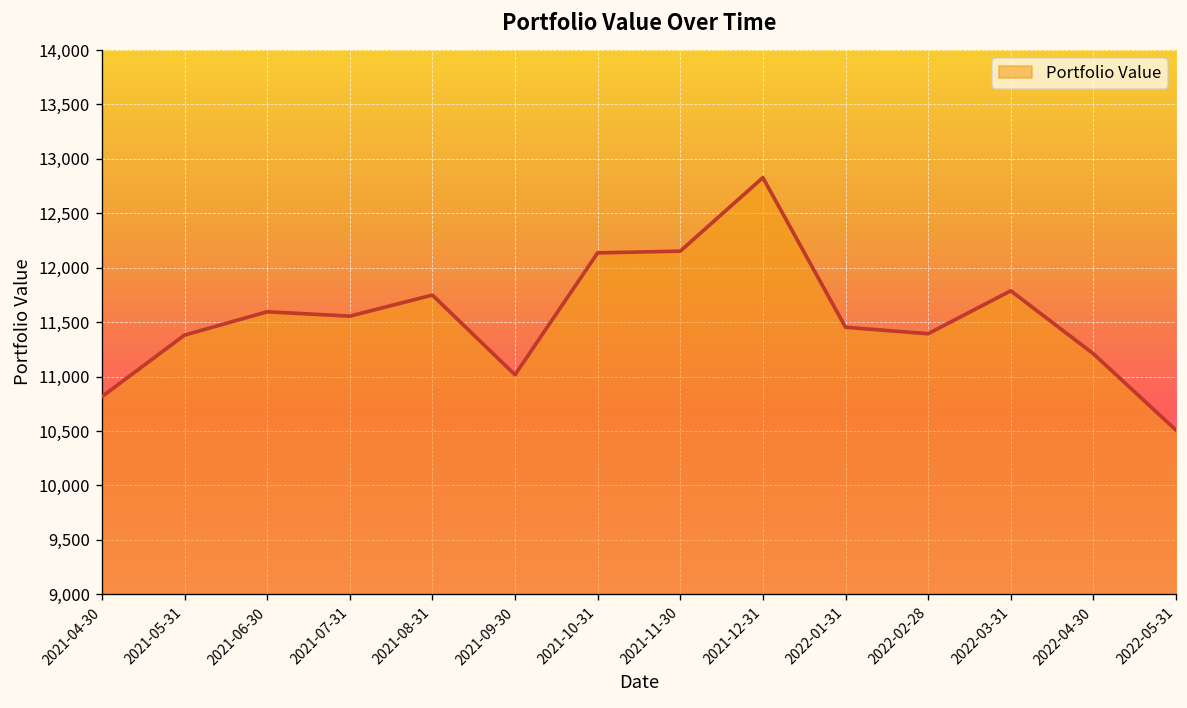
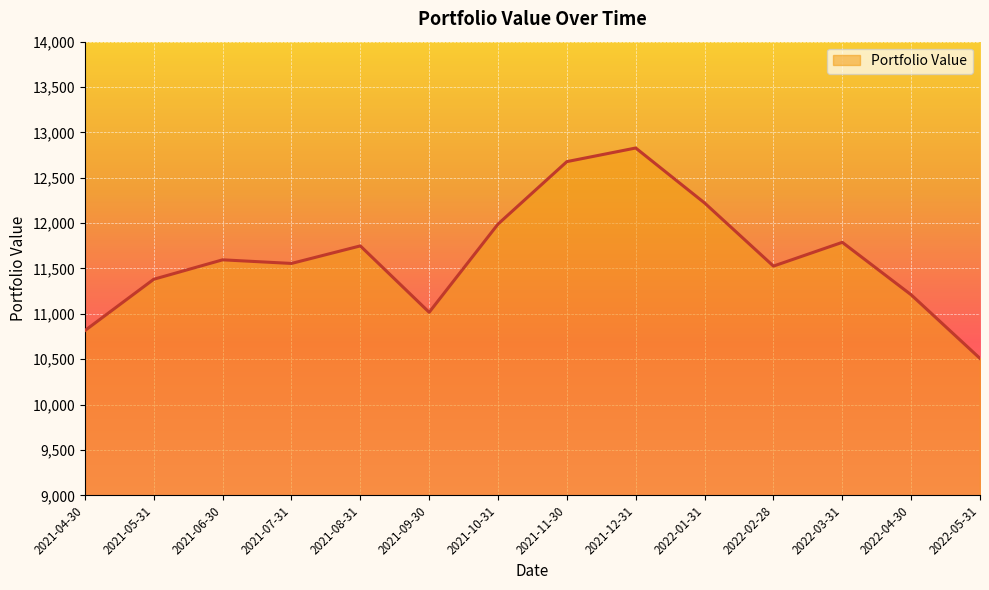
  {
    "2021-04-30": "10,800",
    "2021-05-31": "11,400",
    "2021-06-30": "11,600",
    "2021-07-31": "11,600",
    "2021-08-31": "11,700",
    "2021-09-30": "11,000",
-   "2021-10-31": "12,100",
-   "2021-11-30": "12,200",
+   "2021-10-31": "12,000",
+   "2021-11-30": "12,700",
    "2021-12-31": "12,800",
-   "2022-01-31": "11,500",
-   "2022-02-28": "11,400",
+   "2022-01-31": "12,200",
+   "2022-02-28": "11,500",
    "2022-03-31": "11,800",
    "2022-04-30": "11,200",
    "2022-05-31": "10,500"
  }
